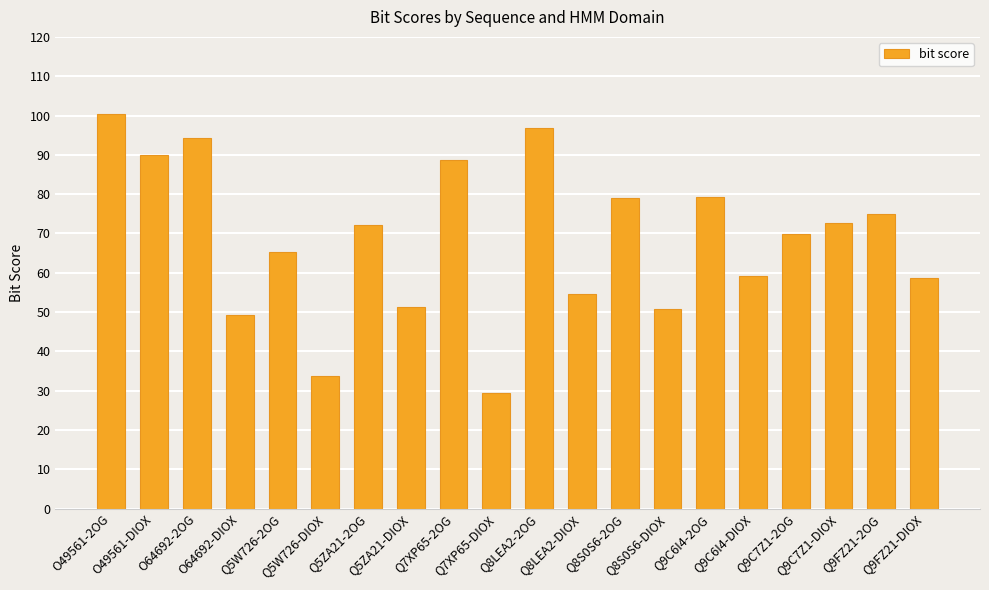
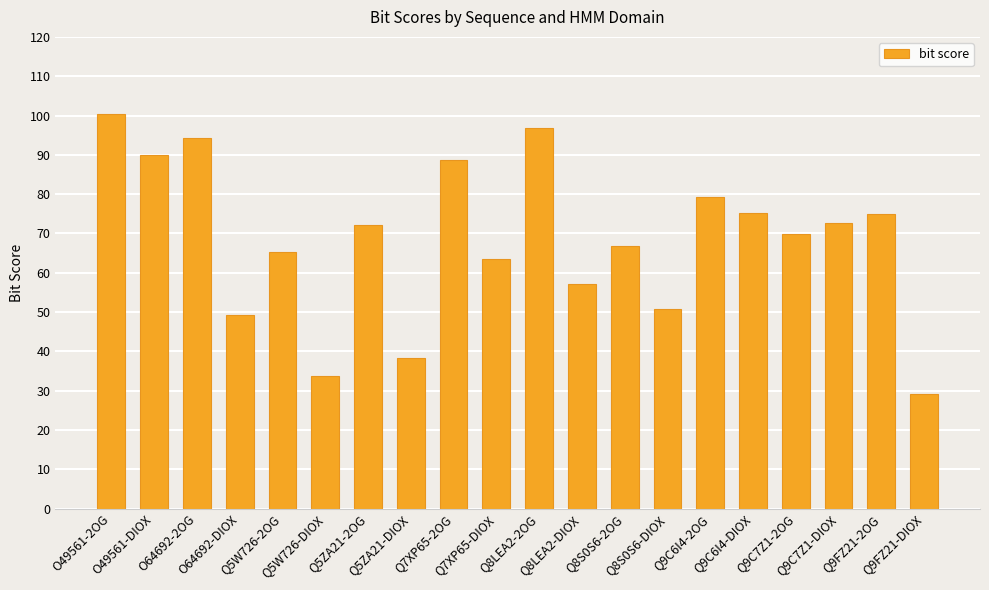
  {
    "O49561-2OG": 100,
    "O49561-DIOX": 90,
    "O64692-2OG": 94,
    "O64692-DIOX": 49,
    "Q5W726-2OG": 65,
    "Q5W726-DIOX": 34,
    "Q5ZA21-2OG": 72,
-   "Q5ZA21-DIOX": 51,
+   "Q5ZA21-DIOX": 38,
    "Q7XP65-2OG": 89,
-   "Q7XP65-DIOX": 29,
+   "Q7XP65-DIOX": 64,
    "Q8LEA2-2OG": 97,
-   "Q8LEA2-DIOX": 55,
-   "Q8S0S6-2OG": 79,
+   "Q8LEA2-DIOX": 57,
+   "Q8S0S6-2OG": 67,
    "Q8S0S6-DIOX": 51,
    "Q9C6I4-2OG": 79,
-   "Q9C6I4-DIOX": 59,
+   "Q9C6I4-DIOX": 75,
    "Q9C7Z1-2OG": 70,
    "Q9C7Z1-DIOX": 73,
    "Q9FZ21-2OG": 75,
-   "Q9FZ21-DIOX": 59
+   "Q9FZ21-DIOX": 29
  }
